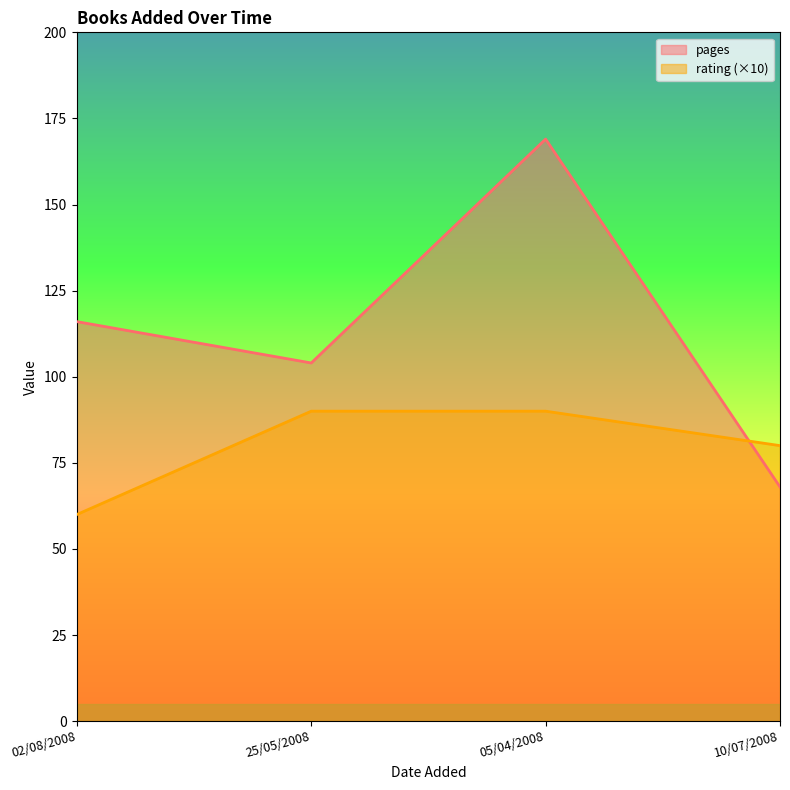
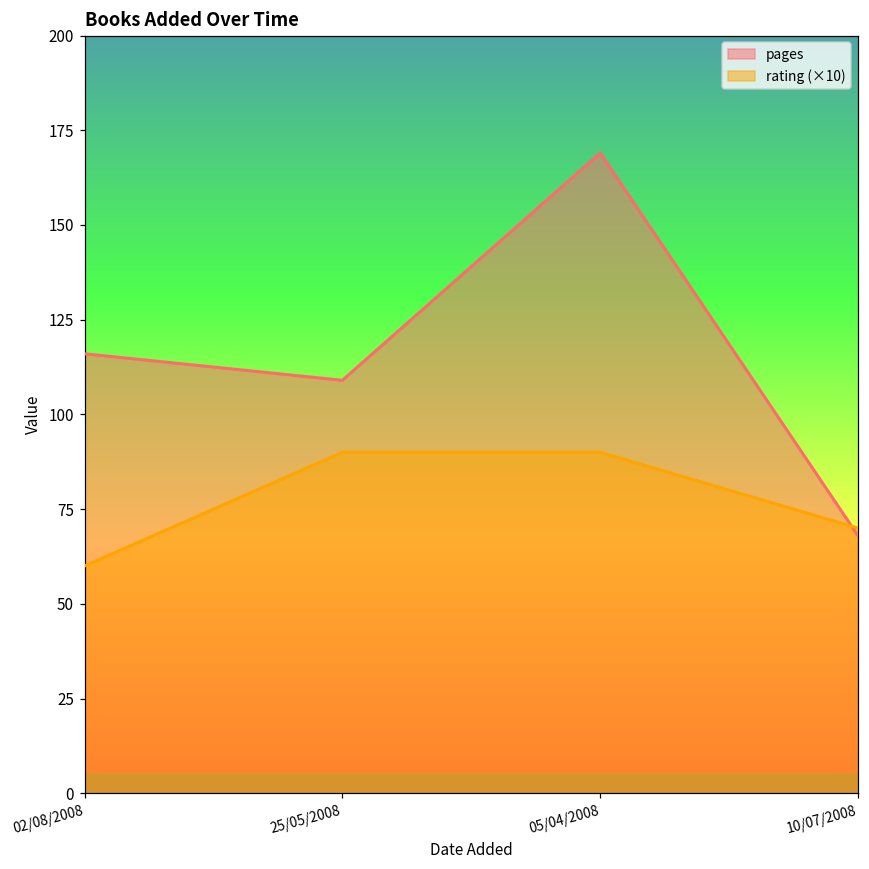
  {
    "pages": {
      "02/08/2008": 116,
-     "25/05/2008": 104,
+     "25/05/2008": 109,
      "05/04/2008": 169,
      "10/07/2008": 68
    },
    "rating (×10)": {
      "02/08/2008": 60,
      "25/05/2008": 90,
      "05/04/2008": 90,
-     "10/07/2008": 80
+     "10/07/2008": 70
    }
  }
